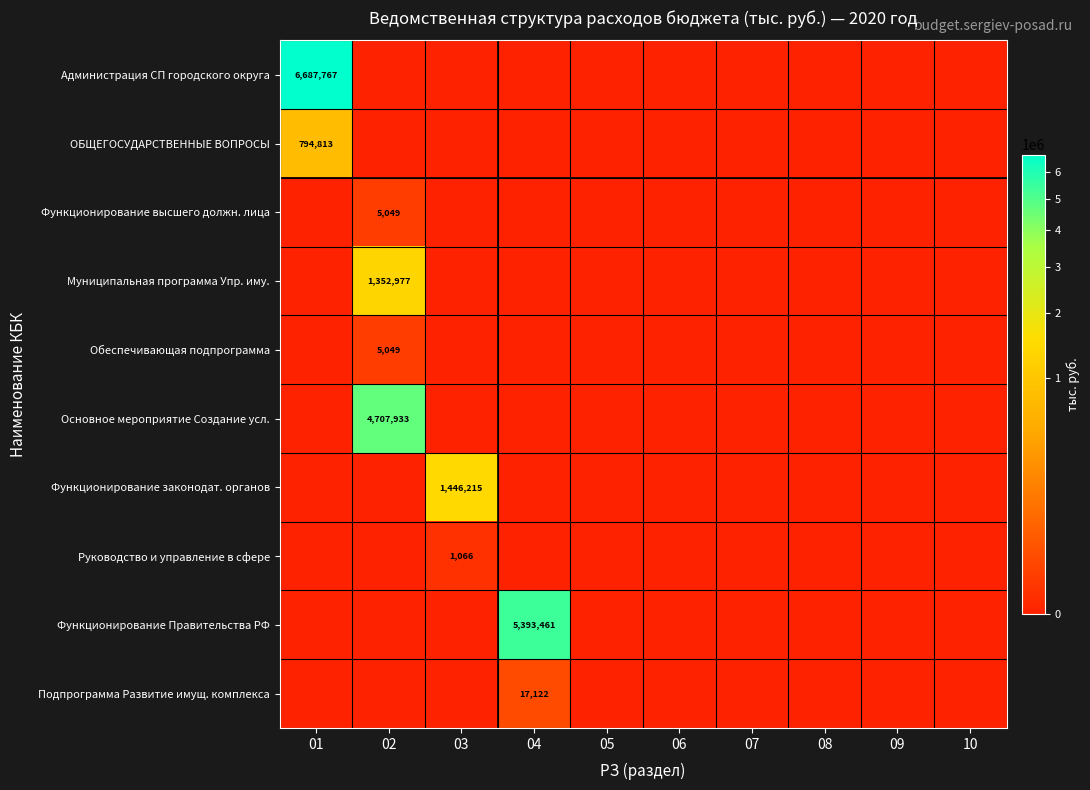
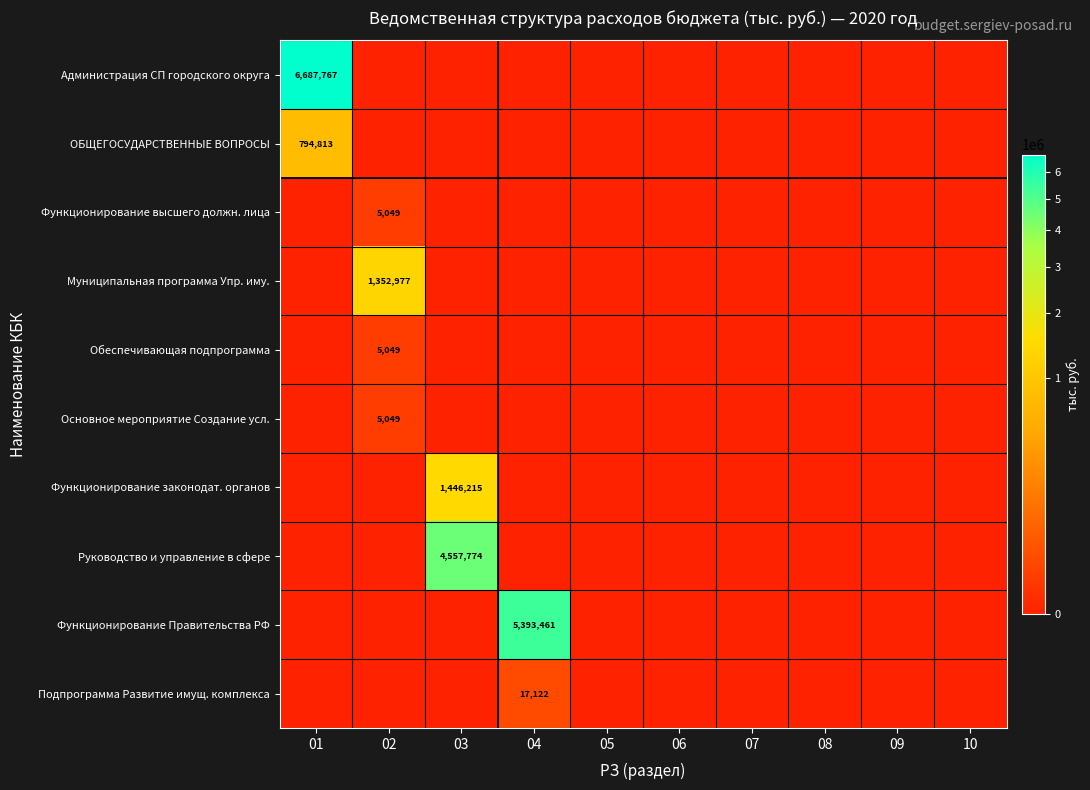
  {
    "Администрация СП городского округа": {
      "01": "6,687,767"
    },
    "ОБЩЕГОСУДАРСТВЕННЫЕ ВОПРОСЫ": {
      "01": "794,813"
    },
    "Функционирование высшего должн. лица": {
      "02": "5,049"
    },
    "Муниципальная программа Упр. иму.": {
      "02": "1,352,977"
    },
    "Обеспечивающая подпрограмма": {
      "02": "5,049"
    },
    "Основное мероприятие Создание усл.": {
-     "02": "4,707,933"
+     "02": "5,049"
    },
    "Функционирование законодат. органов": {
      "03": "1,446,215"
    },
    "Руководство и управление в сфере": {
-     "03": "1,066"
+     "03": "4,557,774"
    },
    "Функционирование Правительства РФ": {
      "04": "5,393,461"
    },
    "Подпрограмма Развитие имущ. комплекса": {
      "04": "17,122"
    }
  }
